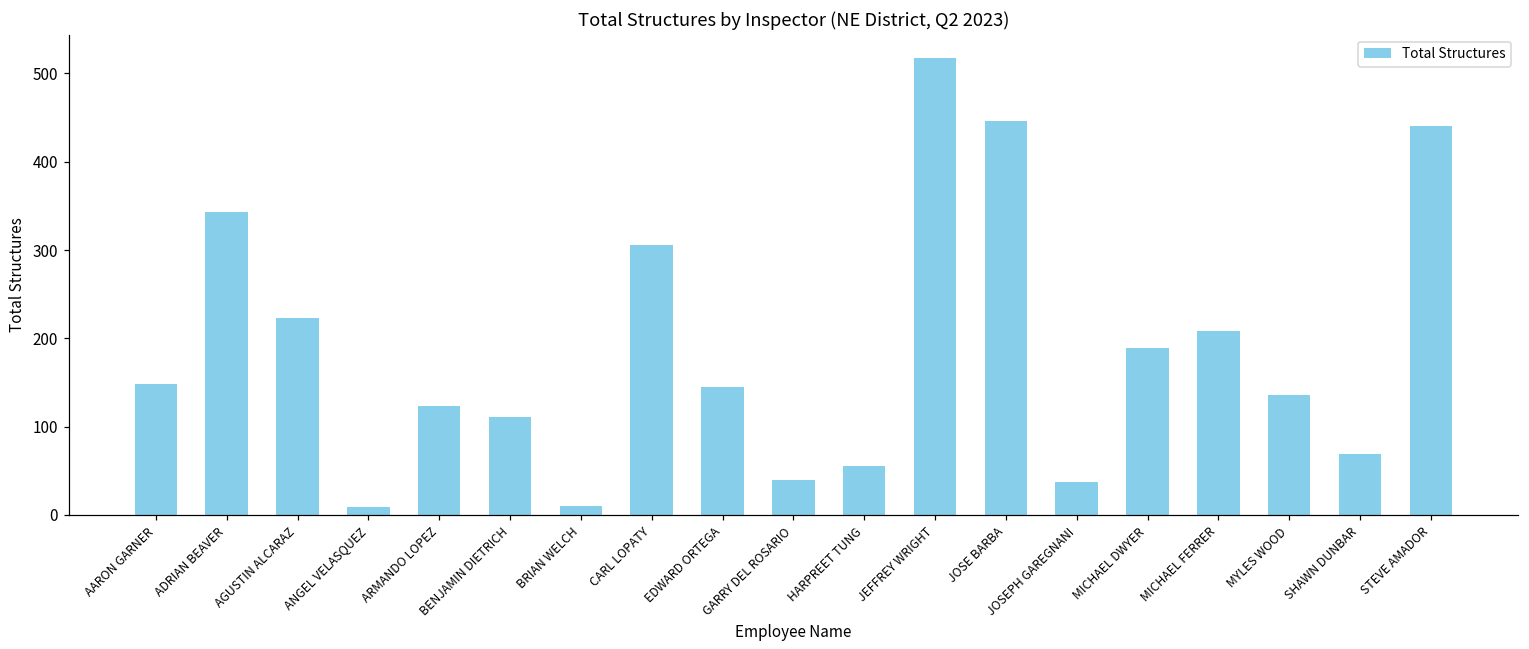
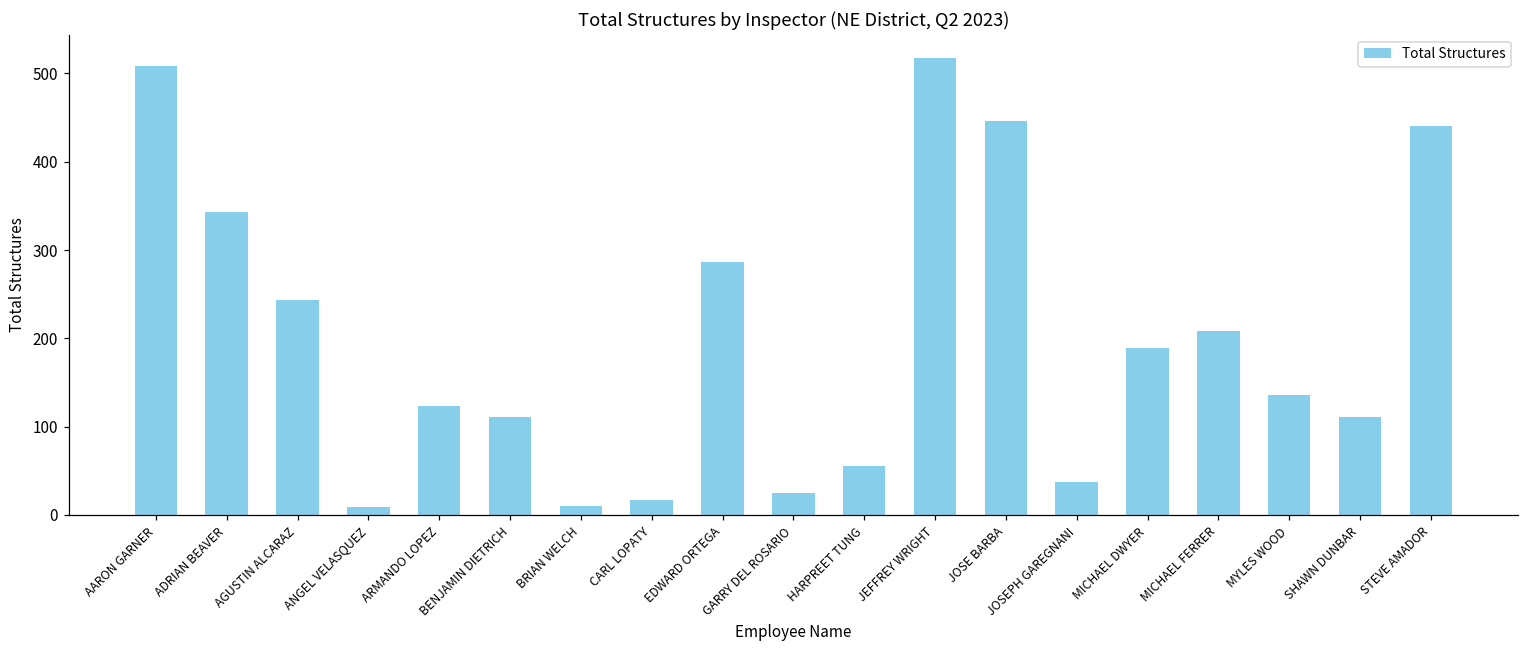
  {
-   "AARON GARNER": 150,
+   "AARON GARNER": 510,
    "ADRIAN BEAVER": 340,
-   "AGUSTIN ALCARAZ": 220,
+   "AGUSTIN ALCARAZ": 240,
    "ANGEL VELASQUEZ": 10,
    "ARMANDO LOPEZ": 120,
    "BENJAMIN DIETRICH": 110,
    "BRIAN WELCH": 10,
-   "CARL LOPATY": 310,
-   "EDWARD ORTEGA": 150,
-   "GARRY DEL ROSARIO": 40,
+   "CARL LOPATY": 20,
+   "EDWARD ORTEGA": 290,
+   "GARRY DEL ROSARIO": 30,
    "HARPREET TUNG": 60,
    "JEFFREY WRIGHT": 520,
    "JOSE BARBA": 450,
    "JOSEPH GAREGNANI": 40,
    "MICHAEL DWYER": 190,
    "MICHAEL FERRER": 210,
    "MYLES WOOD": 140,
-   "SHAWN DUNBAR": 70,
+   "SHAWN DUNBAR": 110,
    "STEVE AMADOR": 440
  }
